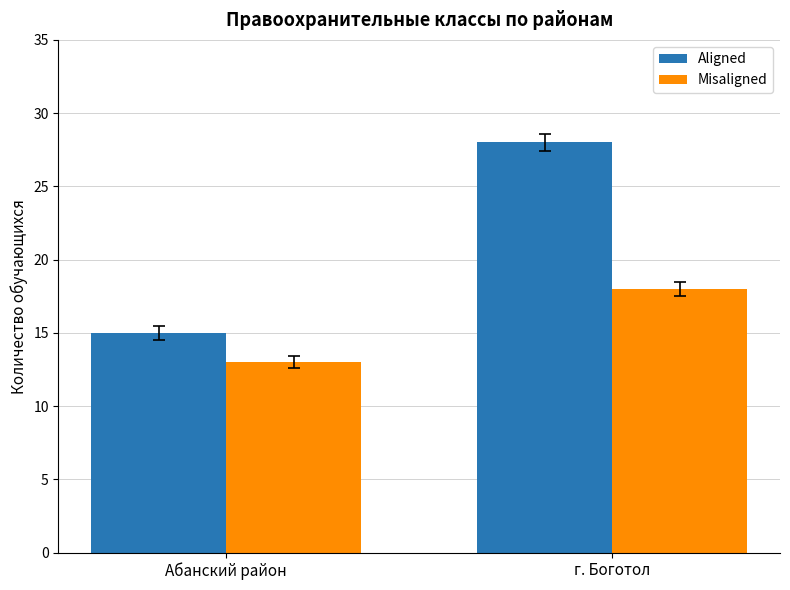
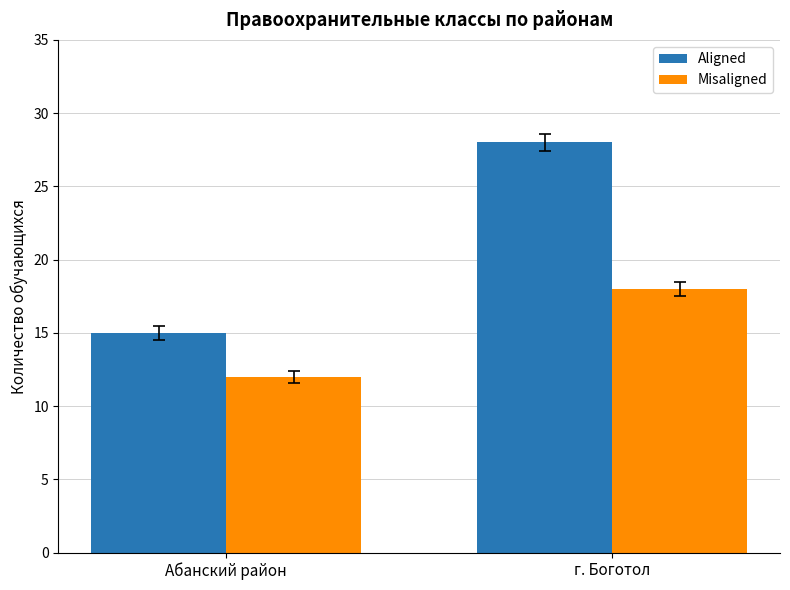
  {
    "Misaligned": {
-     "Абанский район": 13,
+     "Абанский район": 12,
      "г. Боготол": 18
    }
  }
